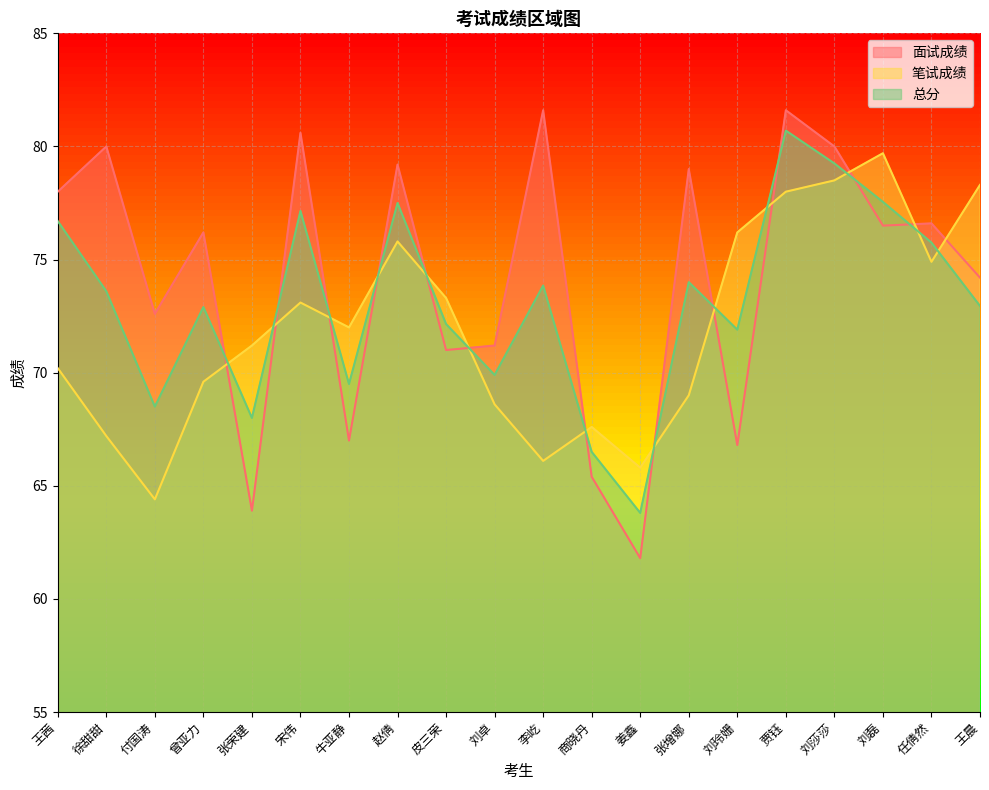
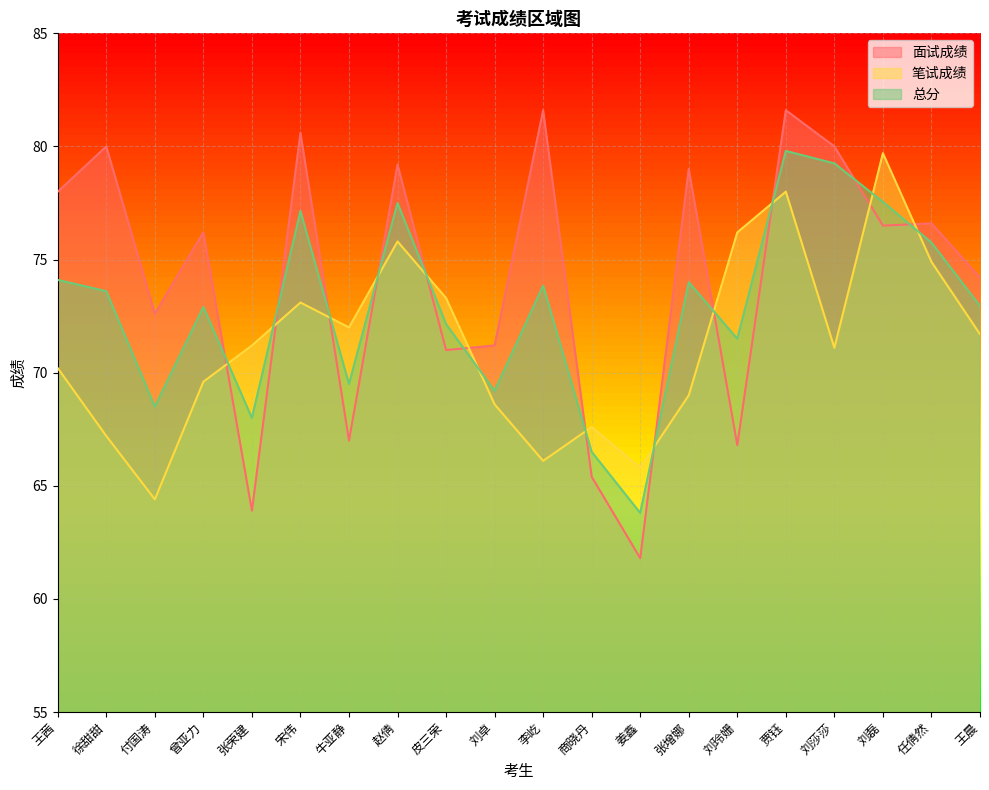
  {
    "面试成绩": {
      "王茜": 78.0,
      "徐甜甜": 80.0,
      "付国涛": 72.6,
      "曾亚力": 76.2,
      "张荣建": 63.9,
      "宋伟": 80.6,
      "牛亚静": 67.0,
      "赵倩": 79.2,
      "皮三荣": 71.0,
      "刘卓": 71.2,
      "李屹": 81.6,
      "商晓丹": 65.4,
      "姜鑫": 61.8,
      "张增娜": 79.0,
      "刘玲姗": 66.8,
      "贾钰": 81.6,
      "刘莎莎": 80.0,
      "刘磊": 76.5,
      "任倩然": 76.6,
      "王晨": 74.2
    },
    "笔试成绩": {
      "王茜": 70.2,
      "徐甜甜": 67.2,
      "付国涛": 64.4,
      "曾亚力": 69.6,
      "张荣建": 71.2,
      "宋伟": 73.1,
      "牛亚静": 72.0,
      "赵倩": 75.8,
      "皮三荣": 73.3,
      "刘卓": 68.6,
      "李屹": 66.1,
      "商晓丹": 67.6,
      "姜鑫": 65.8,
      "张增娜": 69.0,
      "刘玲姗": 76.2,
      "贾钰": 78.0,
-     "刘莎莎": 78.5,
+     "刘莎莎": 71.1,
      "刘磊": 79.7,
      "任倩然": 74.9,
-     "王晨": 78.3
+     "王晨": 71.7
    },
    "总分": {
-     "王茜": 76.7,
+     "王茜": 74.1,
      "徐甜甜": 73.6,
      "付国涛": 68.5,
      "曾亚力": 72.9,
      "张荣建": 68.0,
      "宋伟": 77.2,
      "牛亚静": 69.5,
      "赵倩": 77.5,
      "皮三荣": 72.2,
-     "刘卓": 69.9,
+     "刘卓": 69.2,
      "李屹": 73.9,
      "商晓丹": 66.5,
      "姜鑫": 63.8,
      "张增娜": 74.0,
-     "刘玲姗": 71.9,
-     "贾钰": 80.7,
+     "刘玲姗": 71.5,
+     "贾钰": 79.8,
      "刘莎莎": 79.3,
      "刘磊": 77.6,
      "任倩然": 75.8,
      "王晨": 73.0
    }
  }
